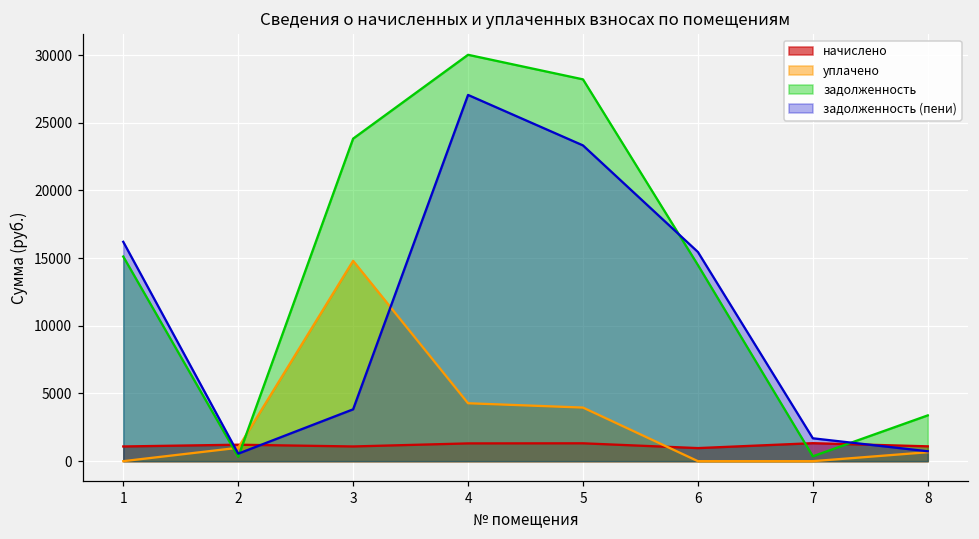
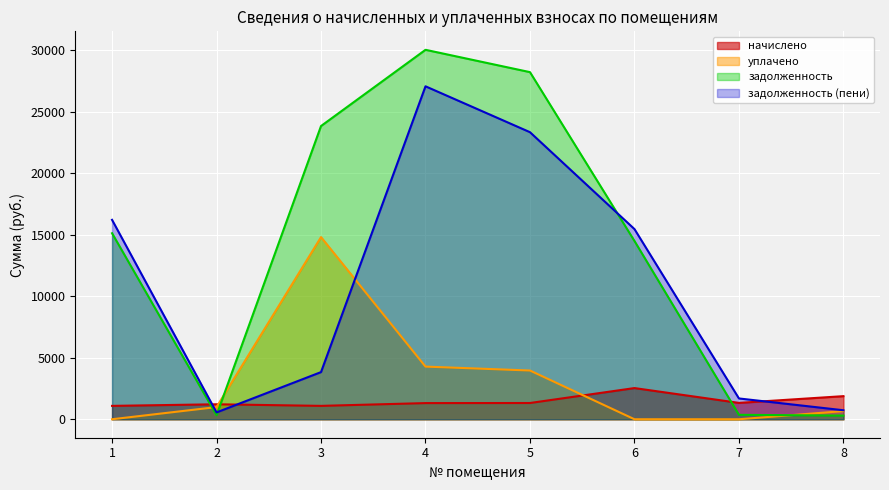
  {
    "начислено": {
      "1": 1100,
      "2": 1200,
      "3": 1100,
      "4": 1300,
      "5": 1300,
-     "6": 1000,
+     "6": 2500,
      "7": 1300,
-     "8": 1100
+     "8": 1900
    },
    "уплачено": {
      "1": 0,
      "2": 1000,
      "3": 14800,
      "4": 4300,
      "5": 4000,
      "6": 0,
      "7": 0
    },
    "задолженность": {
      "1": 15100,
      "2": 300,
      "3": 23800,
      "4": 30000,
      "5": 28200,
      "6": 14500,
      "7": 400,
-     "8": 3400
+     "8": 300
    },
    "задолженность (пени)": {
      "1": 16200,
      "2": 600,
      "3": 3800,
      "4": 27100,
      "5": 23300,
      "6": 15500,
      "7": 1700
    }
  }
